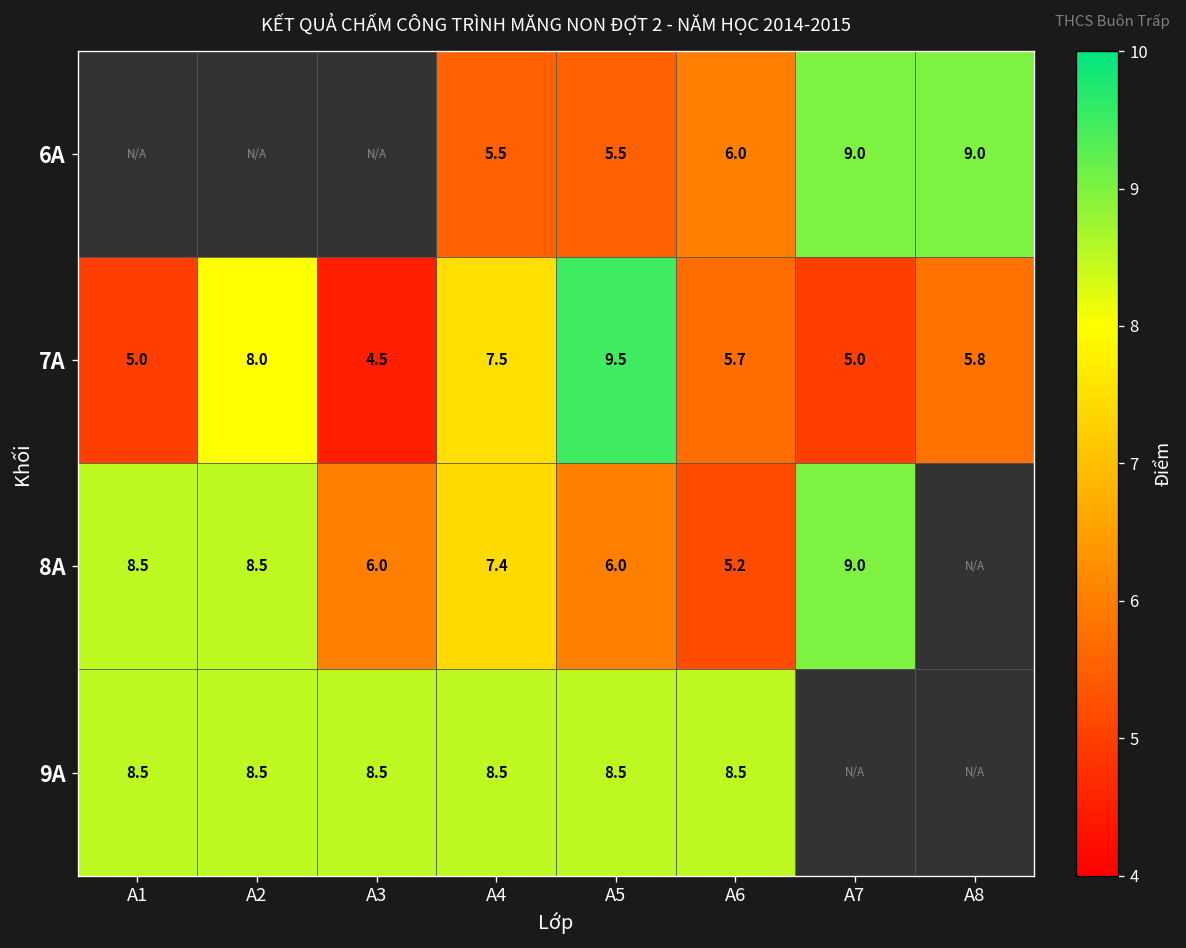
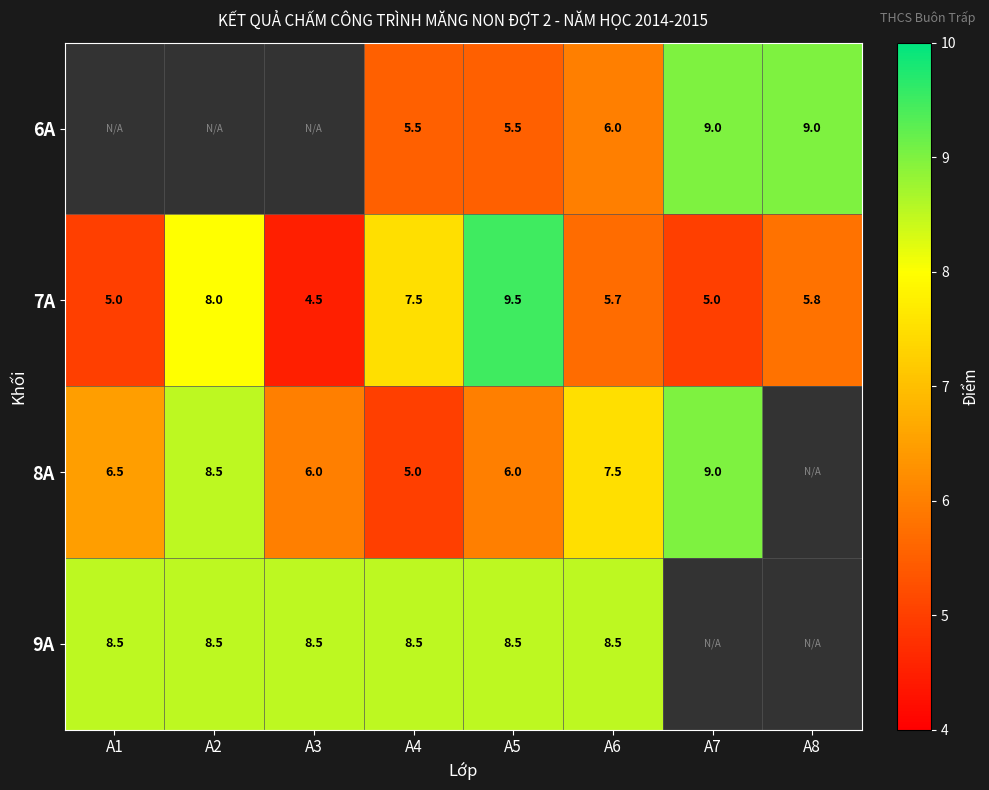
  {
    "6A": {
      "A4": 5.5,
      "A5": 5.5,
      "A6": 6.0,
      "A7": 9.0,
      "A8": 9.0
    },
    "7A": {
      "A1": 5.0,
      "A2": 8.0,
      "A3": 4.5,
      "A4": 7.5,
      "A5": 9.5,
      "A6": 5.7,
      "A7": 5.0,
      "A8": 5.8
    },
    "8A": {
-     "A1": 8.5,
+     "A1": 6.5,
      "A2": 8.5,
      "A3": 6.0,
-     "A4": 7.4,
+     "A4": 5.0,
      "A5": 6.0,
-     "A6": 5.2,
+     "A6": 7.5,
      "A7": 9.0
    },
    "9A": {
      "A1": 8.5,
      "A2": 8.5,
      "A3": 8.5,
      "A4": 8.5,
      "A5": 8.5,
      "A6": 8.5
    }
  }
